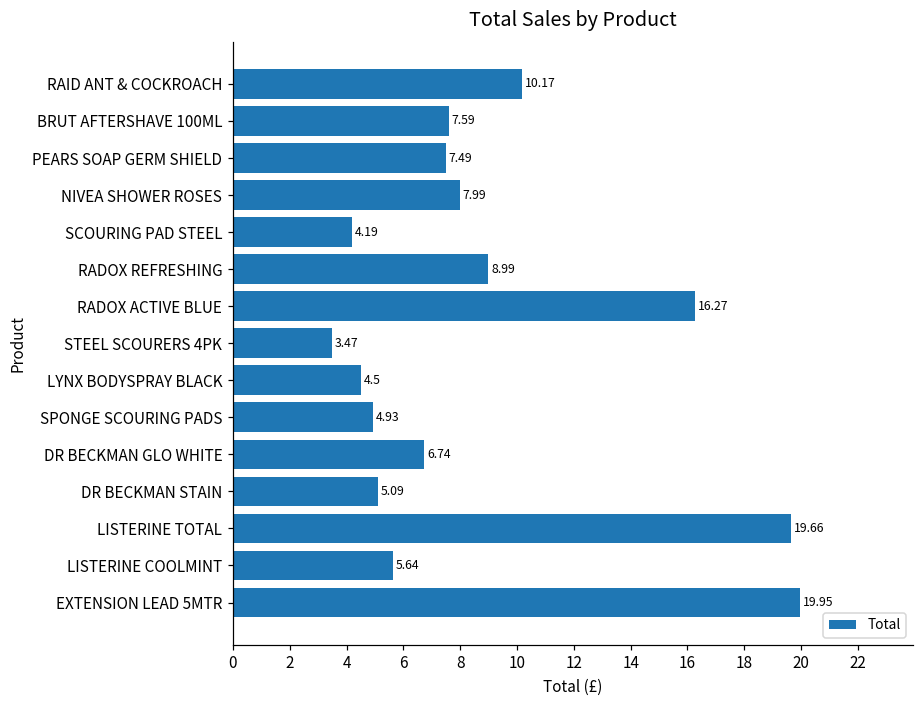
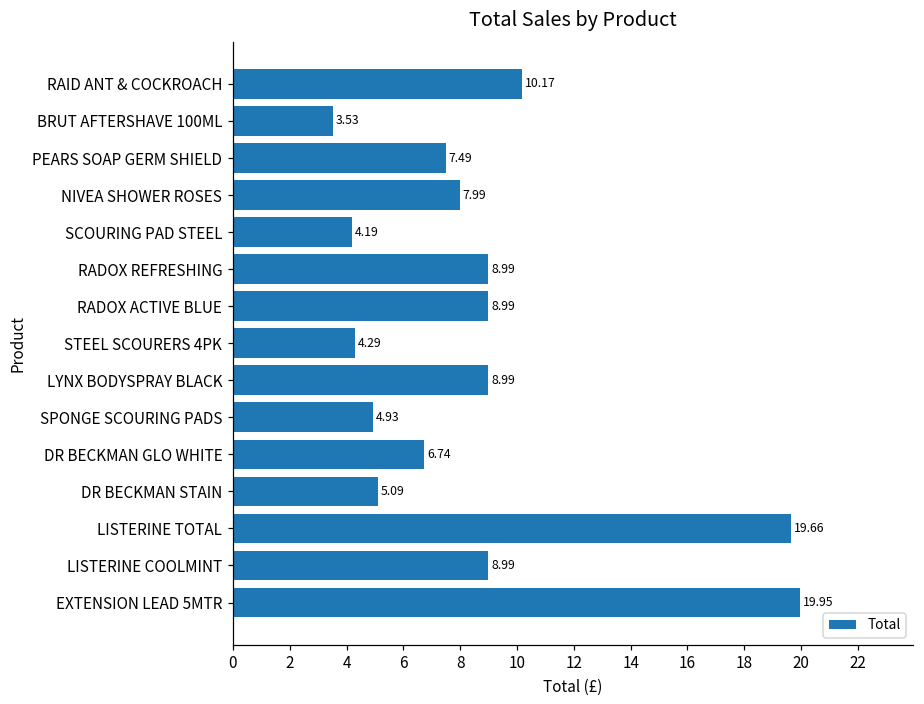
  {
    "RAID ANT & COCKROACH": 10.17,
-   "BRUT AFTERSHAVE 100ML": 7.59,
+   "BRUT AFTERSHAVE 100ML": 3.53,
    "PEARS SOAP GERM SHIELD": 7.49,
    "NIVEA SHOWER ROSES": 7.99,
    "SCOURING PAD STEEL": 4.19,
    "RADOX REFRESHING": 8.99,
-   "RADOX ACTIVE BLUE": 16.27,
-   "STEEL SCOURERS 4PK": 3.47,
-   "LYNX BODYSPRAY BLACK": 4.5,
+   "RADOX ACTIVE BLUE": 8.99,
+   "STEEL SCOURERS 4PK": 4.29,
+   "LYNX BODYSPRAY BLACK": 8.99,
    "SPONGE SCOURING PADS": 4.93,
    "DR BECKMAN GLO WHITE": 6.74,
    "DR BECKMAN STAIN": 5.09,
    "LISTERINE TOTAL": 19.66,
-   "LISTERINE COOLMINT": 5.64,
+   "LISTERINE COOLMINT": 8.99,
    "EXTENSION LEAD 5MTR": 19.95
  }
